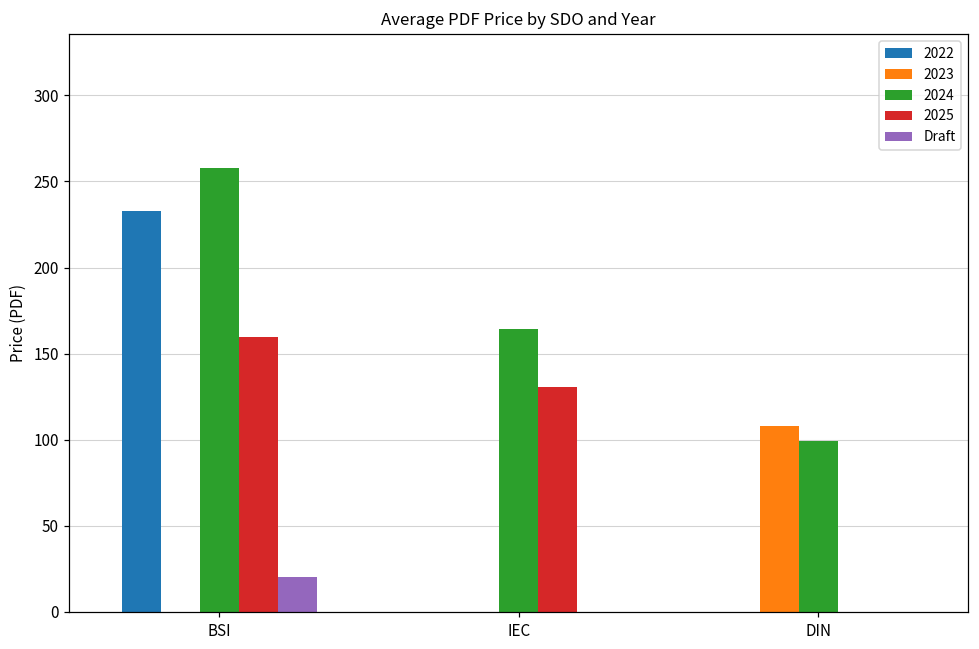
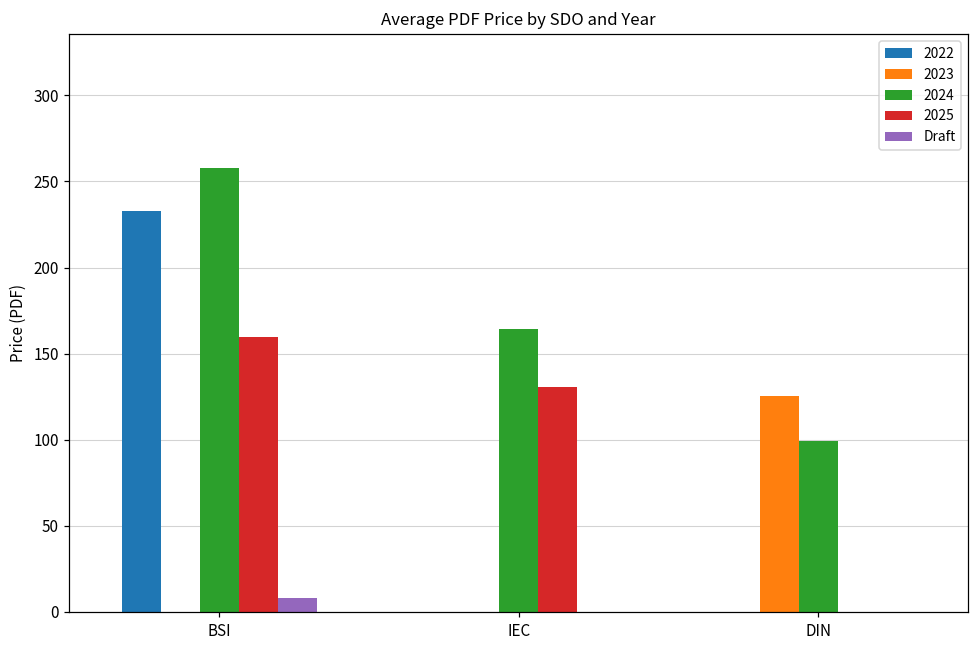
  {
    "2022": {
      "BSI": 233,
      "IEC": 0,
      "DIN": 0
    },
    "2023": {
      "BSI": 0,
      "IEC": 0,
-     "DIN": 108
+     "DIN": 125
    },
    "2024": {
      "BSI": 258,
      "IEC": 165,
      "DIN": 100
    },
    "2025": {
      "BSI": 160,
      "IEC": 131,
      "DIN": 0
    },
    "Draft": {
-     "BSI": 20,
+     "BSI": 8,
      "IEC": 0,
      "DIN": 0
    }
  }
